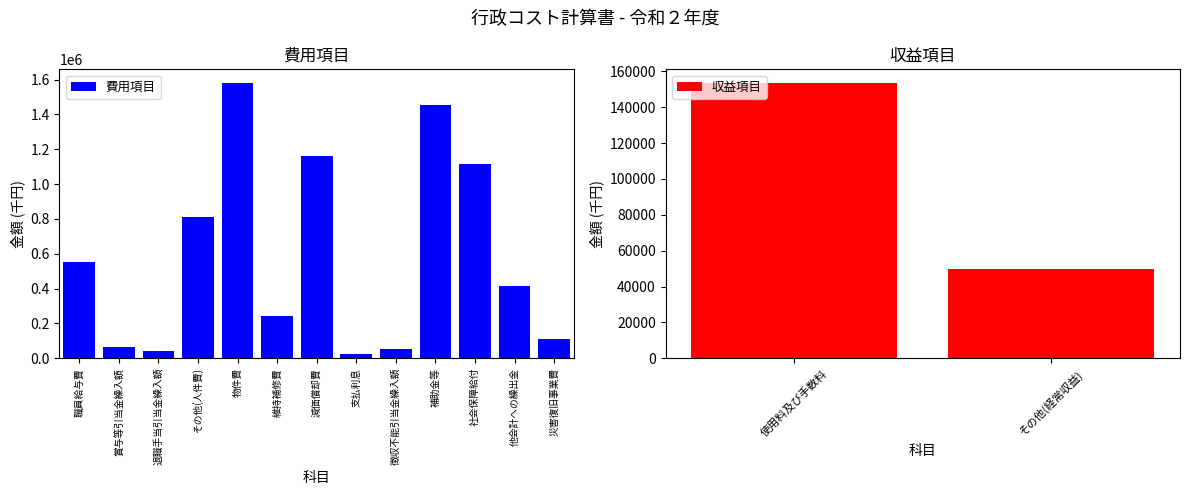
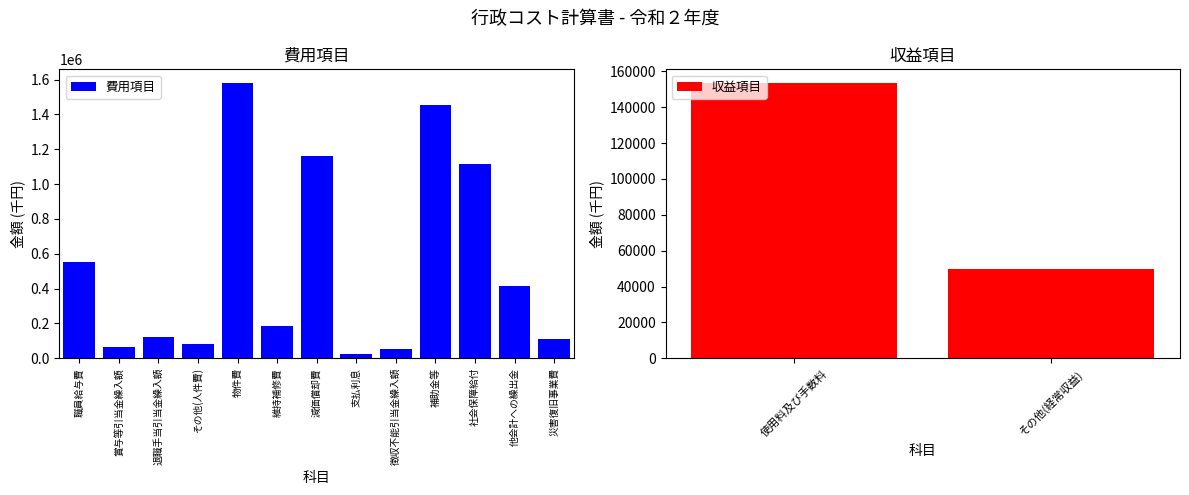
  {
    "費用項目": {
      "職員給与費": 550000,
      "賞与等引当金繰入額": 60000,
-     "退職手当引当金繰入額": 40000,
-     "その他(人件費)": 810000,
+     "退職手当引当金繰入額": 120000,
+     "その他(人件費)": 80000,
      "物件費": 1580000,
-     "維持補修費": 240000,
+     "維持補修費": 180000,
      "減価償却費": 1160000,
      "支払利息": 30000,
      "徴収不能引当金繰入額": 50000,
      "補助金等": 1460000,
      "社会保障給付": 1110000,
      "他会計への繰出金": 420000,
      "災害復旧事業費": 110000
    },
    "収益項目": {
      "使用料及び手数料": 153000,
      "その他(経常収益)": 50000
    }
  }
